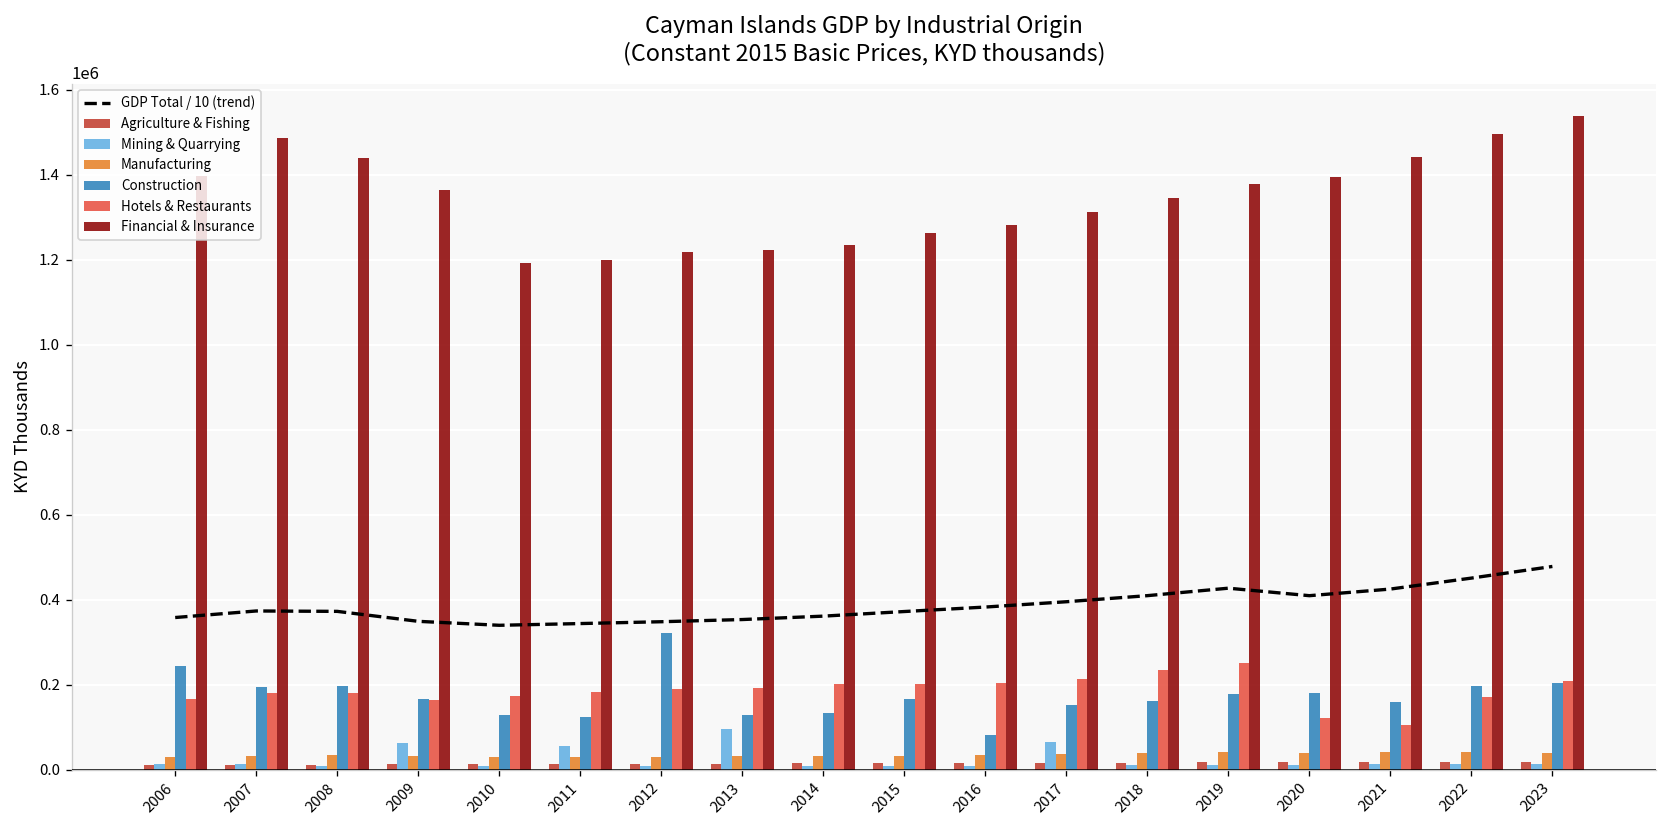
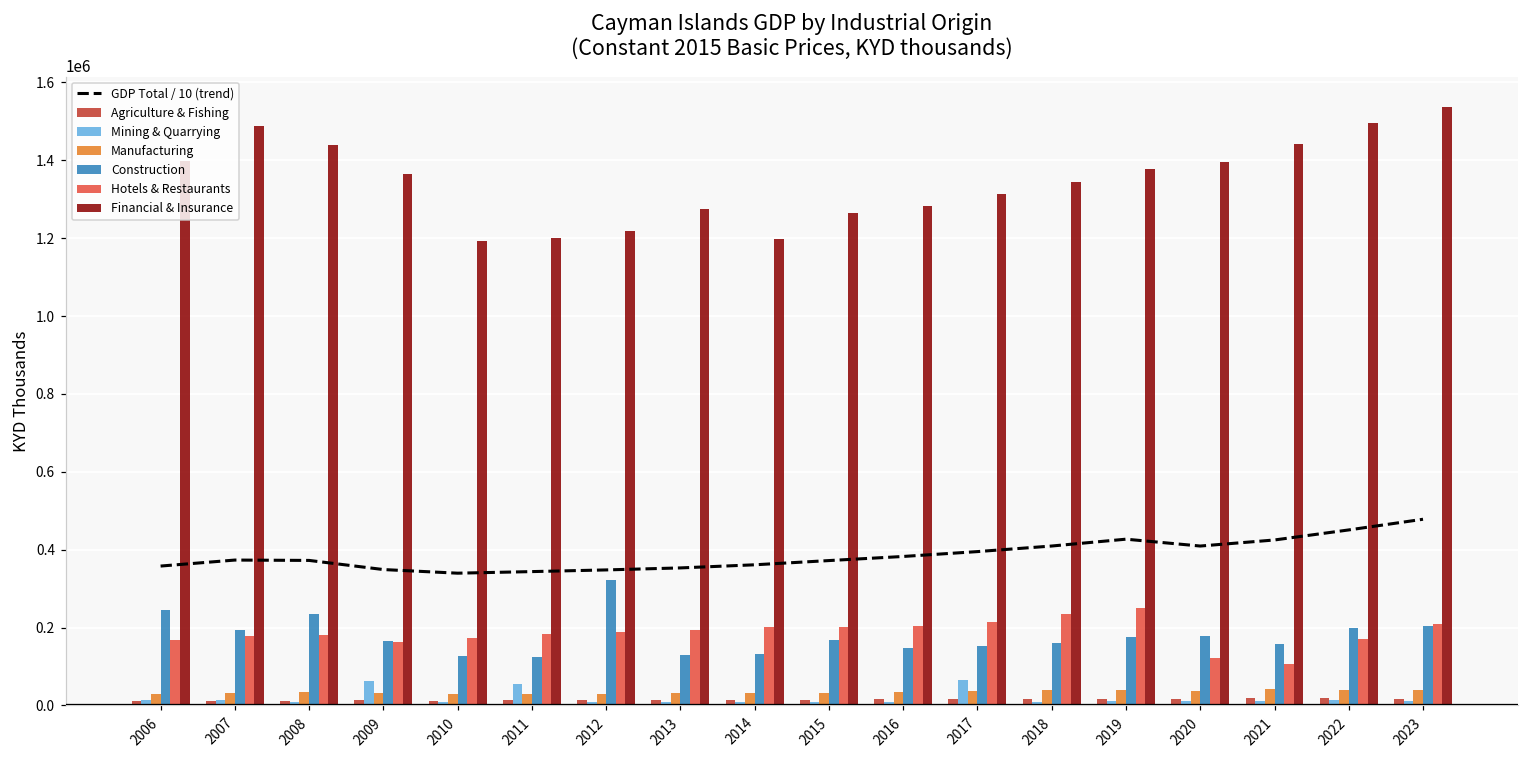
  {
    "GDP Total / 10 (trend)": {
      "2006": 360000,
      "2007": 370000,
      "2008": 370000,
      "2009": 350000,
      "2010": 340000,
      "2011": 340000,
      "2012": 350000,
      "2013": 350000,
      "2014": 360000,
      "2015": 370000,
      "2016": 380000,
      "2017": 400000,
      "2018": 410000,
      "2019": 430000,
      "2020": 410000,
      "2021": 420000,
      "2022": 450000,
      "2023": 480000
    },
    "Mining & Quarrying": {
      "2006": 10000,
      "2007": 10000,
      "2008": 10000,
      "2009": 60000,
      "2010": 10000,
      "2011": 50000,
      "2012": 10000,
-     "2013": 90000,
+     "2013": 10000,
      "2014": 10000,
      "2015": 10000,
      "2016": 10000,
      "2017": 70000,
      "2018": 10000,
      "2019": 10000,
      "2020": 10000,
      "2021": 10000,
      "2022": 10000,
      "2023": 10000
    },
    "Construction": {
      "2006": 240000,
      "2007": 190000,
-     "2008": 200000,
+     "2008": 230000,
      "2009": 170000,
      "2010": 130000,
      "2011": 120000,
      "2012": 320000,
      "2013": 130000,
      "2014": 130000,
      "2015": 170000,
-     "2016": 80000,
+     "2016": 150000,
      "2017": 150000,
      "2018": 160000,
      "2019": 180000,
      "2020": 180000,
      "2021": 160000,
      "2022": 200000,
      "2023": 200000
    },
    "Financial & Insurance": {
      "2007": 1490000,
      "2008": 1440000,
      "2009": 1370000,
      "2010": 1190000,
      "2011": 1200000,
      "2012": 1220000,
-     "2013": 1220000,
-     "2014": 1240000,
+     "2013": 1270000,
+     "2014": 1200000,
      "2015": 1260000,
      "2016": 1280000,
      "2017": 1310000,
      "2018": 1340000,
      "2019": 1380000,
      "2020": 1400000,
      "2021": 1440000,
      "2022": 1500000,
      "2023": 1540000
    }
  }
